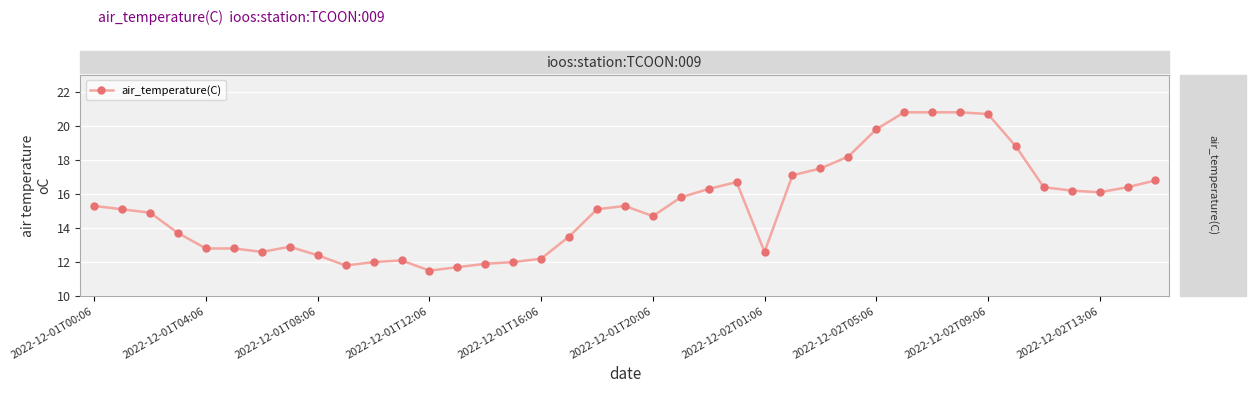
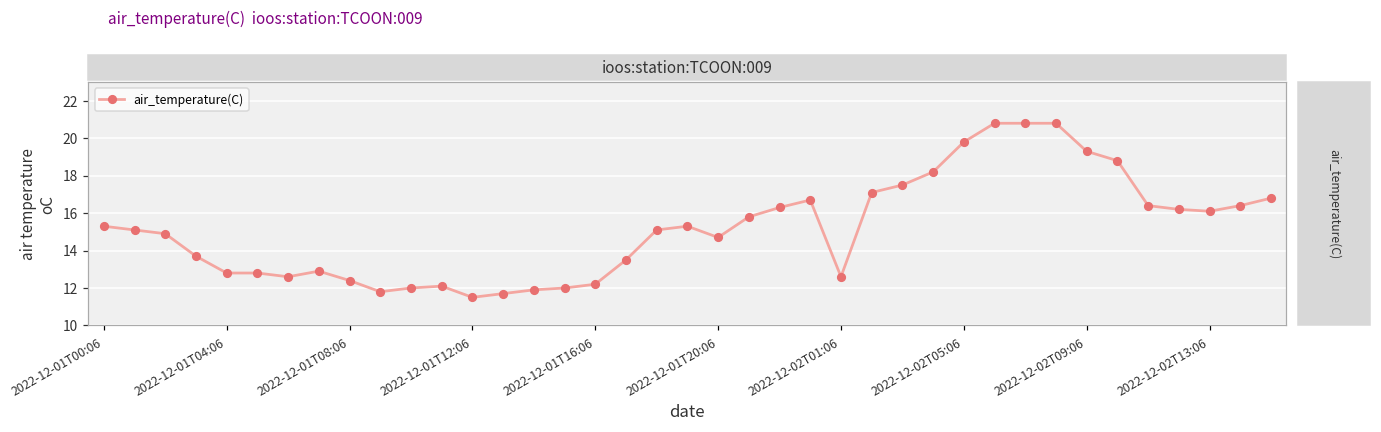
  {
    "2022-12-01T00:06": 15.3,
    "2022-12-01T04:06": 12.8,
    "2022-12-01T08:06": 12.4,
    "2022-12-01T12:06": 11.5,
    "2022-12-01T16:06": 12.2,
    "2022-12-01T20:06": 14.7,
    "2022-12-02T01:06": 12.6,
    "2022-12-02T05:06": 19.8,
-   "2022-12-02T09:06": 20.7,
+   "2022-12-02T09:06": 19.3,
    "2022-12-02T13:06": 16.1
  }
